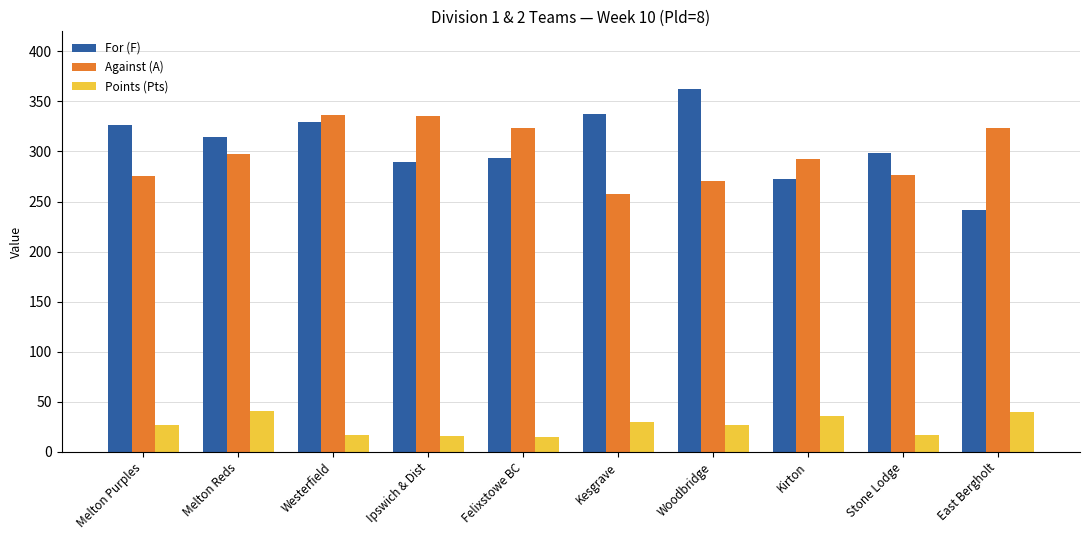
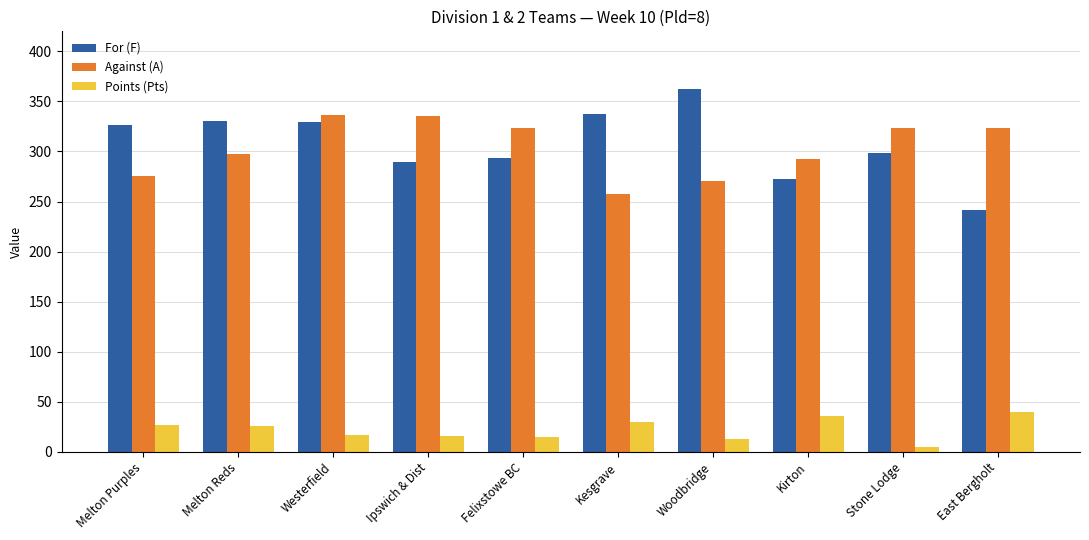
  {
    "For (F)": {
      "Melton Purples": 326,
-     "Melton Reds": 314,
+     "Melton Reds": 330,
      "Westerfield": 329,
      "Ipswich & Dist": 289,
      "Felixstowe BC": 293,
      "Kesgrave": 337,
      "Woodbridge": 362,
      "Kirton": 273,
      "Stone Lodge": 298,
      "East Bergholt": 242
    },
    "Against (A)": {
      "Melton Purples": 276,
      "Melton Reds": 297,
      "Westerfield": 336,
      "Ipswich & Dist": 335,
      "Felixstowe BC": 323,
      "Kesgrave": 258,
      "Woodbridge": 271,
      "Kirton": 292,
-     "Stone Lodge": 277,
+     "Stone Lodge": 323,
      "East Bergholt": 323
    },
    "Points (Pts)": {
      "Melton Purples": 27,
-     "Melton Reds": 41,
+     "Melton Reds": 26,
      "Westerfield": 17,
      "Ipswich & Dist": 16,
      "Felixstowe BC": 15,
      "Kesgrave": 30,
-     "Woodbridge": 27,
+     "Woodbridge": 13,
      "Kirton": 36,
-     "Stone Lodge": 17,
+     "Stone Lodge": 4,
      "East Bergholt": 40
    }
  }
